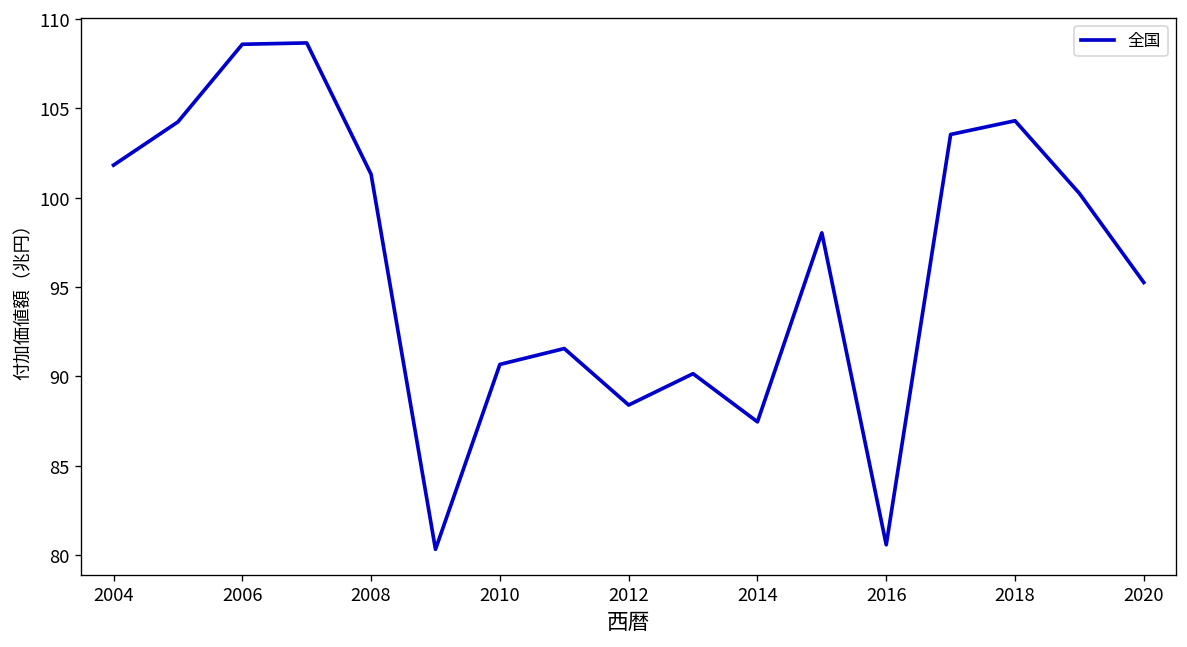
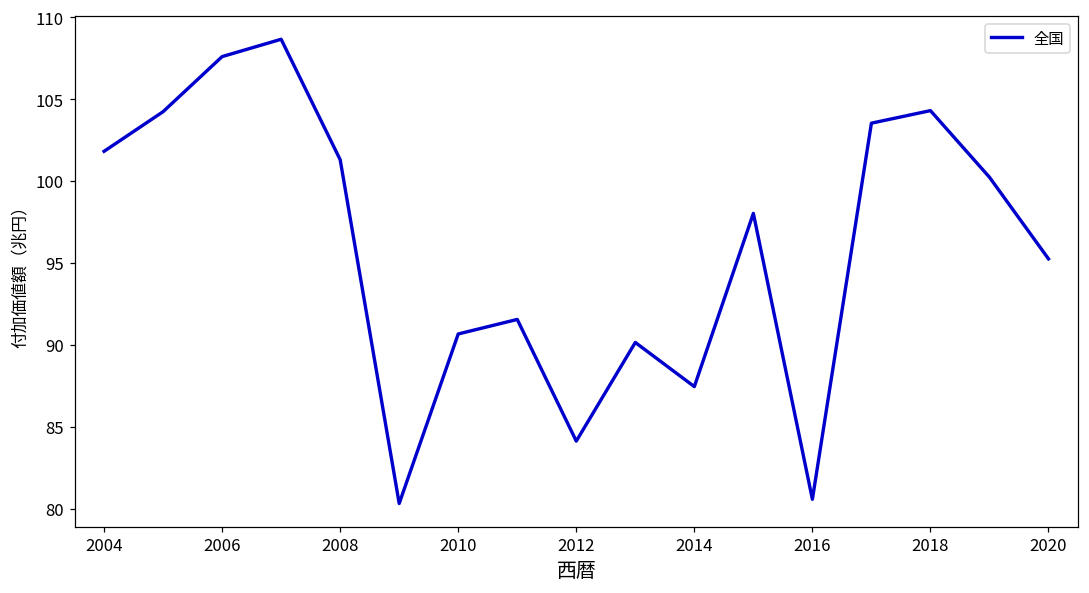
  {
    "2004": 101.8,
-   "2006": 108.6,
+   "2006": 107.6,
    "2008": 101.3,
    "2010": 90.7,
-   "2012": 88.4,
+   "2012": 84.1,
    "2014": 87.5,
    "2016": 80.6,
    "2018": 104.3,
    "2020": 95.3
  }
